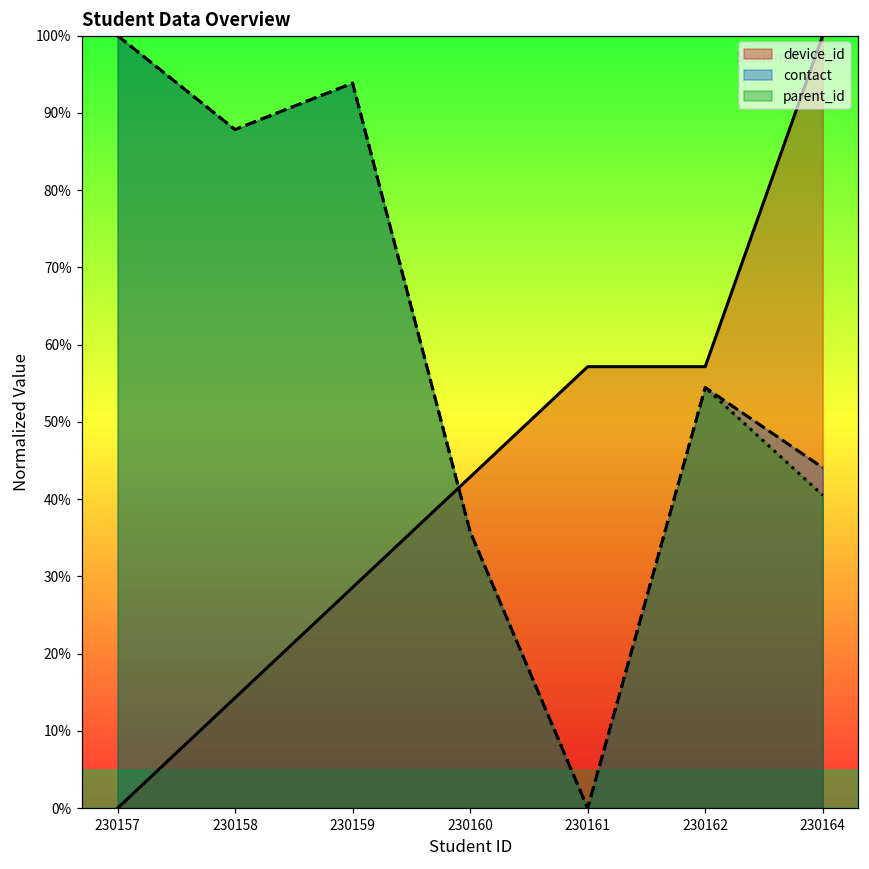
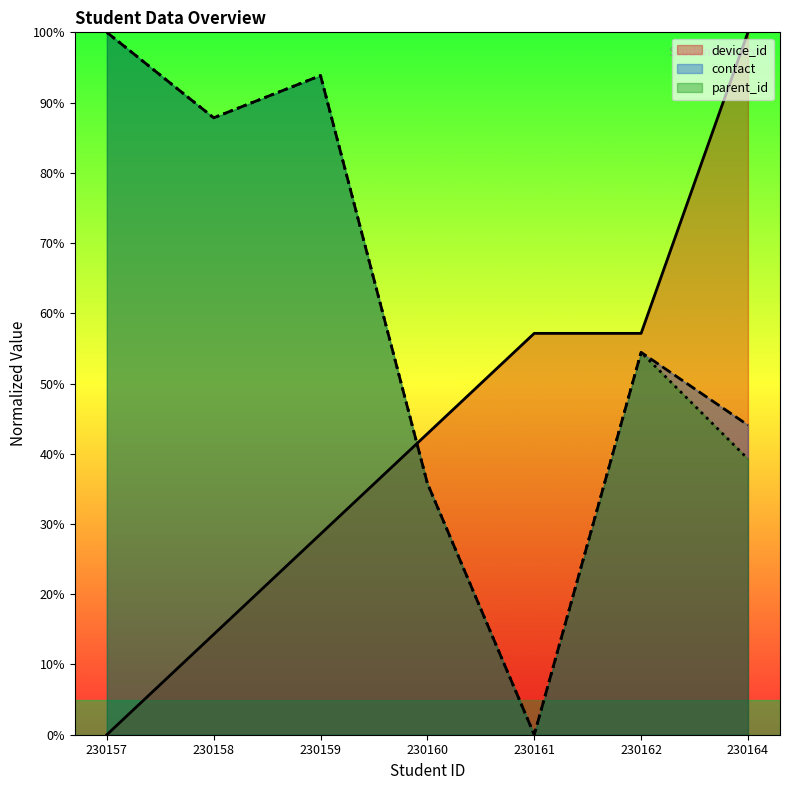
  {
    "device_id": {
      "230158": "14%",
      "230159": "29%",
      "230160": "43%",
      "230161": "57%",
      "230162": "57%",
      "230164": "100%"
    },
    "contact": {
      "230164": "44%"
    },
    "parent_id": {
-     "230164": "41%"
+     "230164": "39%"
    }
  }
